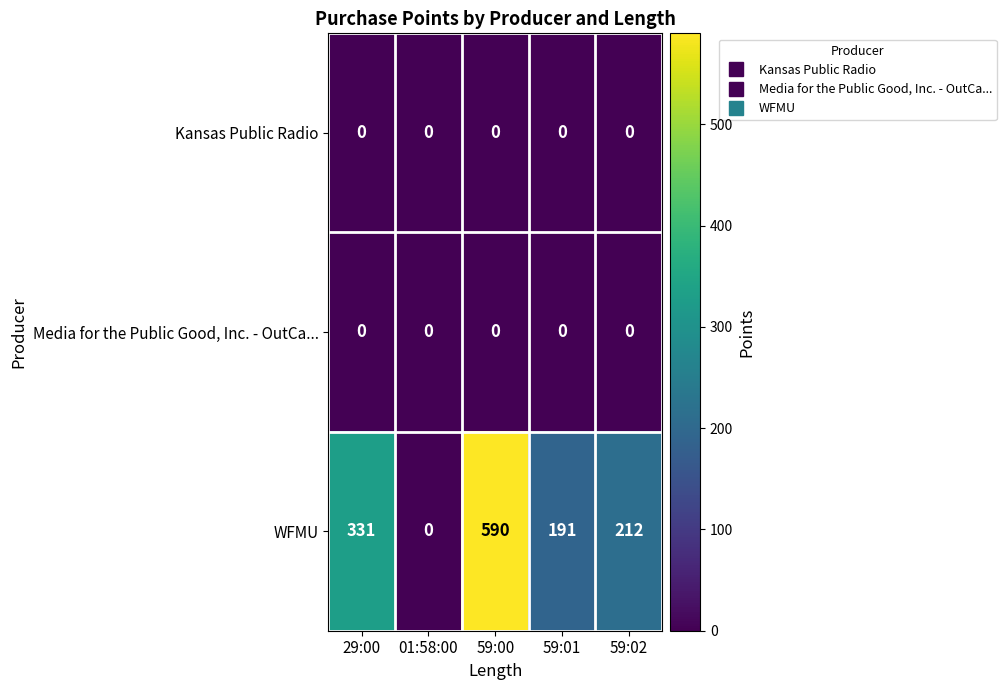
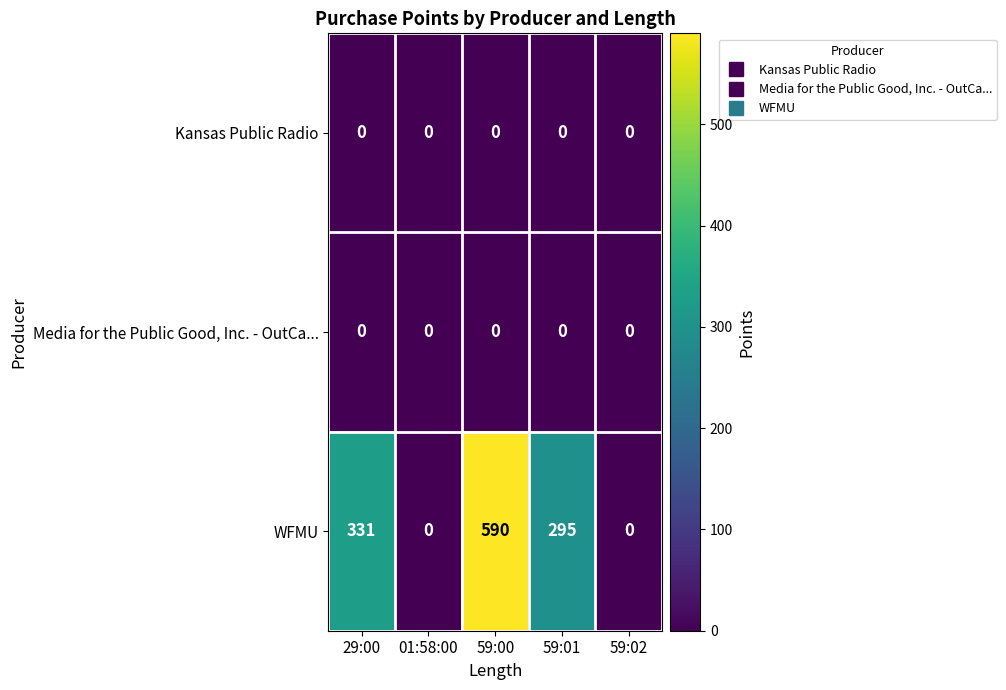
  {
    "Kansas Public Radio": {
      "29:00": 0,
      "01:58:00": 0,
      "59:00": 0,
      "59:01": 0,
      "59:02": 0
    },
    "Media for the Public Good, Inc. - OutCa...": {
      "29:00": 0,
      "01:58:00": 0,
      "59:00": 0,
      "59:01": 0,
      "59:02": 0
    },
    "WFMU": {
      "29:00": 331,
      "01:58:00": 0,
      "59:00": 590,
-     "59:01": 191,
-     "59:02": 212
+     "59:01": 295,
+     "59:02": 0
    }
  }
